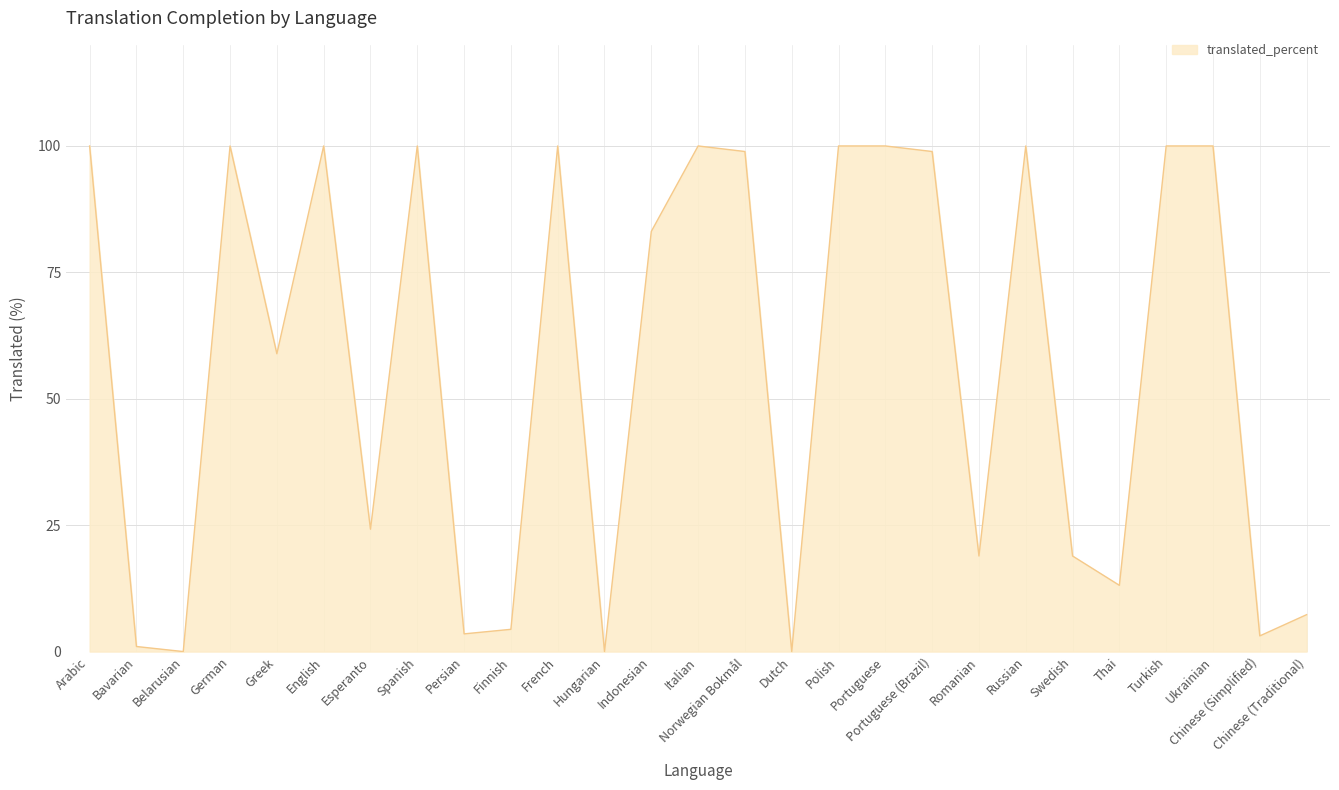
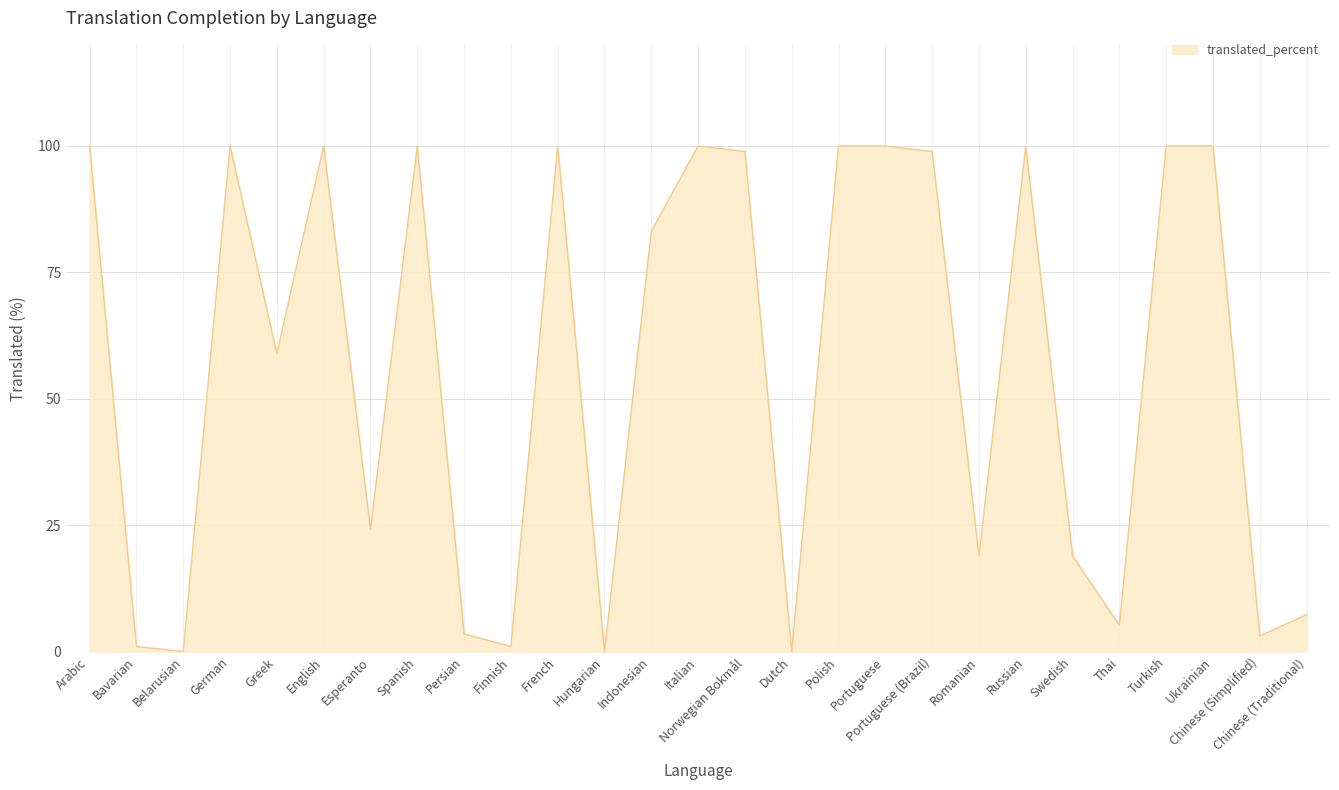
  {
    "Arabic": 100,
    "Bavarian": 1,
    "Belarusian": 0,
    "German": 100,
    "Greek": 59,
    "English": 100,
    "Esperanto": 24,
    "Spanish": 100,
    "Persian": 4,
-   "Finnish": 4,
+   "Finnish": 1,
    "French": 100,
    "Hungarian": 0,
    "Indonesian": 83,
    "Italian": 100,
    "Norwegian Bokmål": 99,
    "Dutch": 0,
    "Polish": 100,
    "Portuguese": 100,
    "Portuguese (Brazil)": 99,
    "Romanian": 19,
    "Russian": 100,
    "Swedish": 19,
-   "Thai": 13,
+   "Thai": 5,
    "Turkish": 100,
    "Ukrainian": 100,
    "Chinese (Simplified)": 3,
    "Chinese (Traditional)": 7
  }
